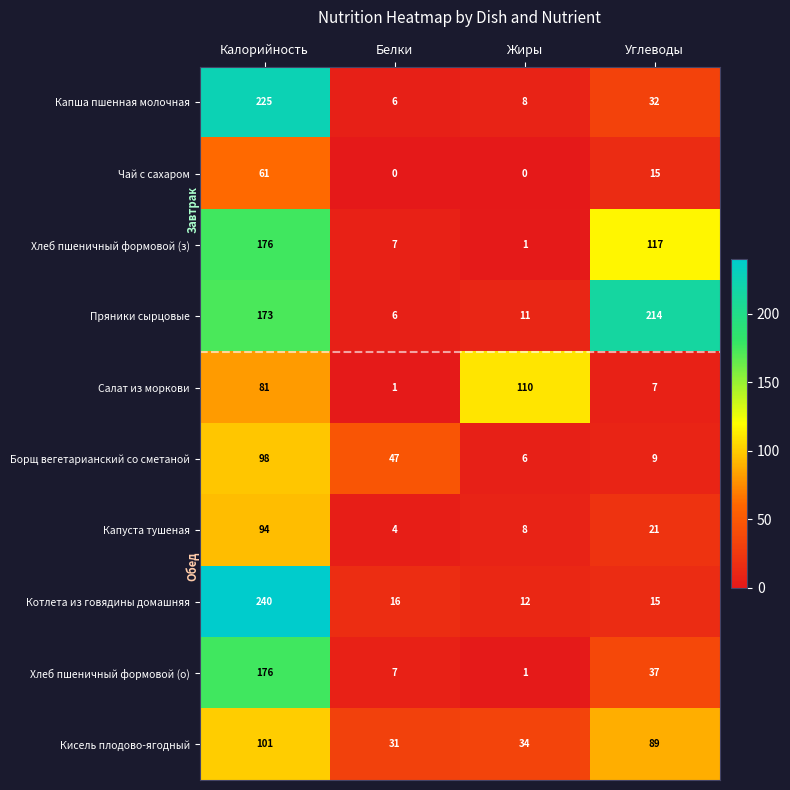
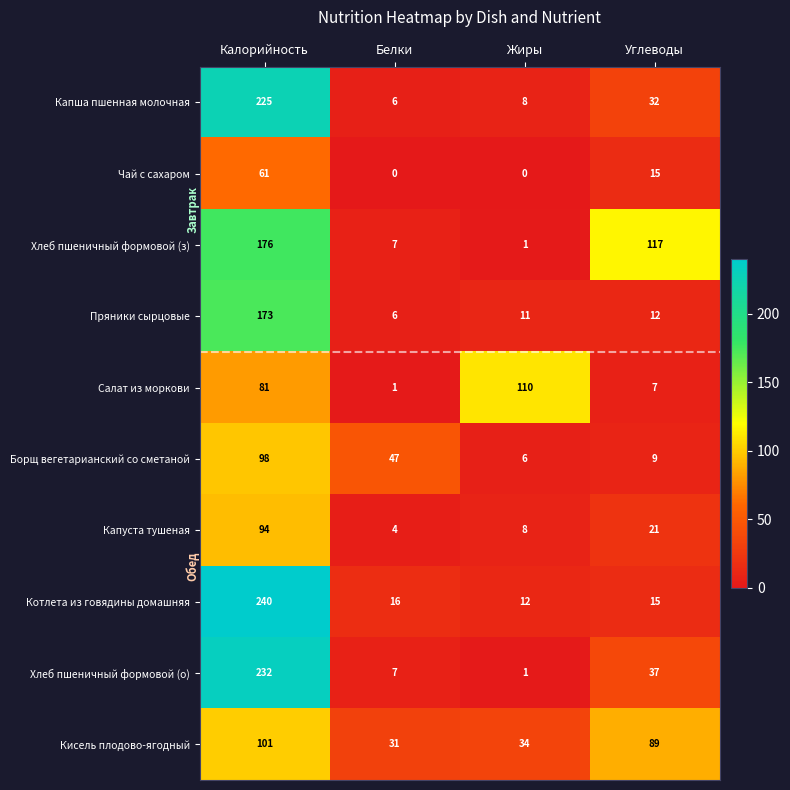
  {
    "Капша пшенная молочная": {
      "Калорийность": 225,
      "Белки": 6,
      "Жиры": 8,
      "Углеводы": 32
    },
    "Чай с сахаром": {
      "Калорийность": 61,
      "Белки": 0,
      "Жиры": 0,
      "Углеводы": 15
    },
    "Хлеб пшеничный формовой (з)": {
      "Калорийность": 176,
      "Белки": 7,
      "Жиры": 1,
      "Углеводы": 117
    },
    "Пряники сырцовые": {
      "Калорийность": 173,
      "Белки": 6,
      "Жиры": 11,
-     "Углеводы": 214
+     "Углеводы": 12
    },
    "Салат из моркови": {
      "Калорийность": 81,
      "Белки": 1,
      "Жиры": 110,
      "Углеводы": 7
    },
    "Борщ вегетарианский со сметаной": {
      "Калорийность": 98,
      "Белки": 47,
      "Жиры": 6,
      "Углеводы": 9
    },
    "Капуста тушеная": {
      "Калорийность": 94,
      "Белки": 4,
      "Жиры": 8,
      "Углеводы": 21
    },
    "Котлета из говядины домашняя": {
      "Калорийность": 240,
      "Белки": 16,
      "Жиры": 12,
      "Углеводы": 15
    },
    "Хлеб пшеничный формовой (о)": {
-     "Калорийность": 176,
+     "Калорийность": 232,
      "Белки": 7,
      "Жиры": 1,
      "Углеводы": 37
    },
    "Кисель плодово-ягодный": {
      "Калорийность": 101,
      "Белки": 31,
      "Жиры": 34,
      "Углеводы": 89
    }
  }
